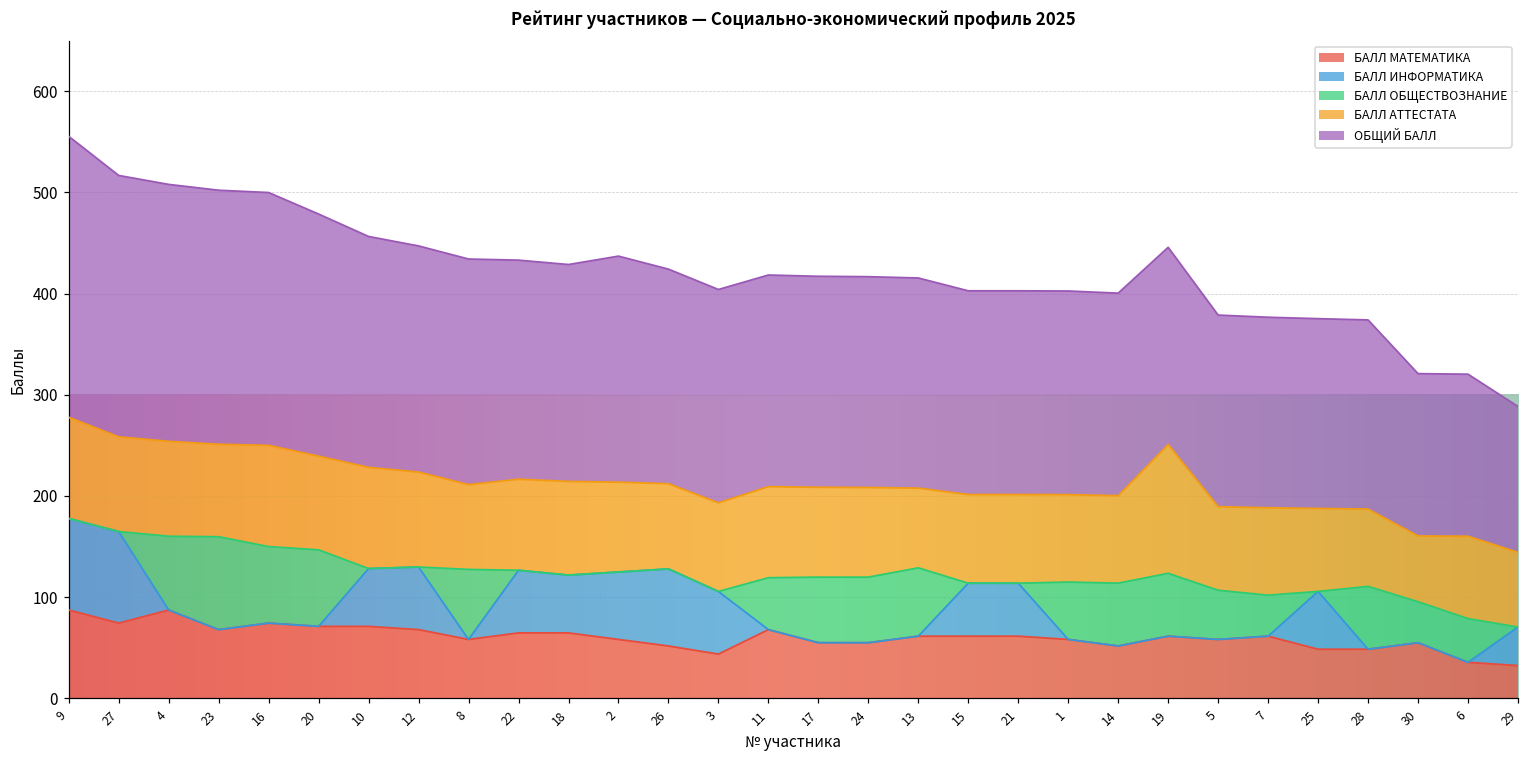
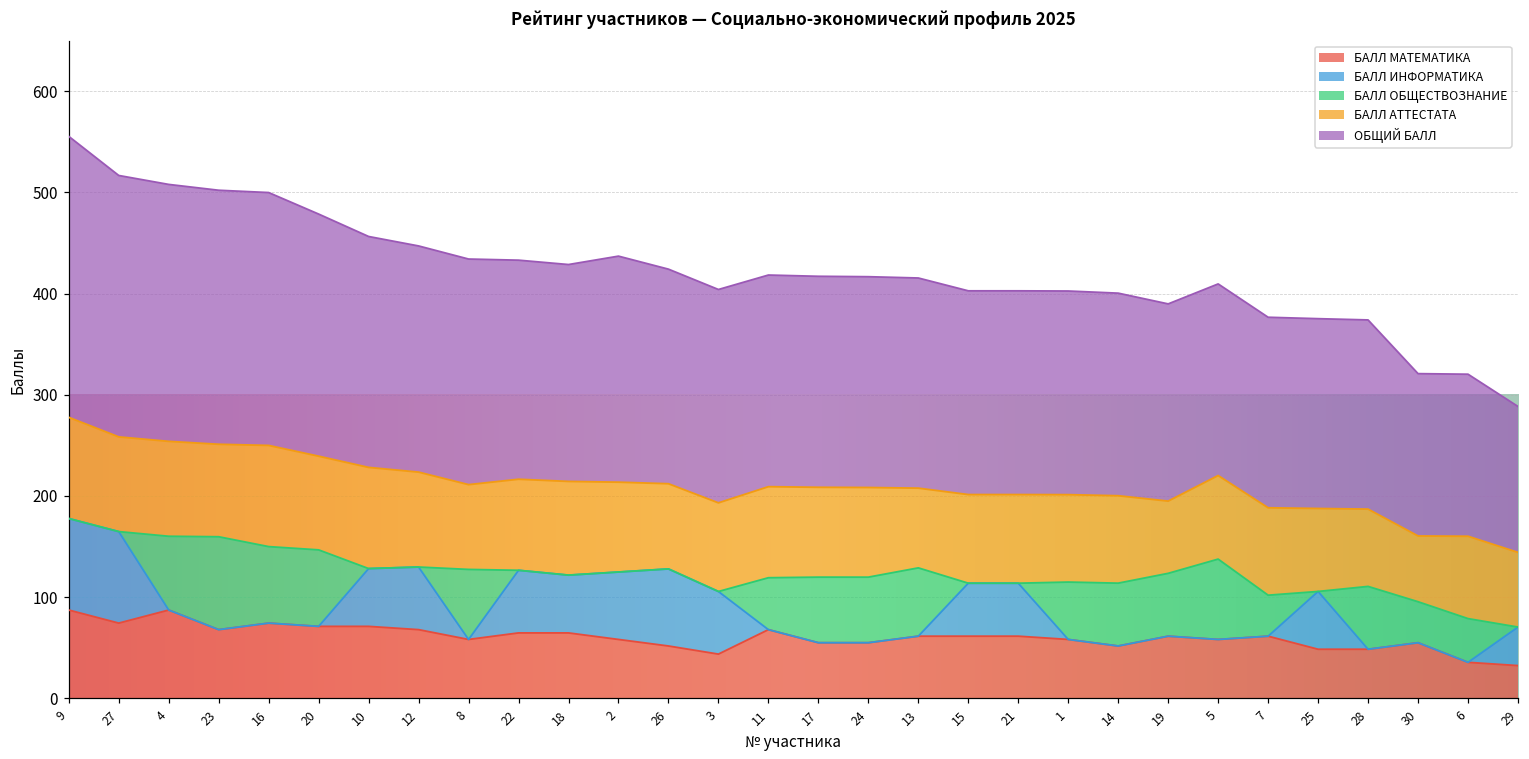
  {
    "БАЛЛ МАТЕМАТИКА": {
      "9": 90,
      "27": 70,
      "10": 70,
      "12": 70,
      "22": 60,
      "18": 60,
      "2": 60,
      "26": 50,
      "3": 40,
      "15": 60,
      "21": 60,
      "25": 50,
      "29": 30
    },
    "БАЛЛ ОБЩЕСТВОЗНАНИЕ": {
      "4": 70,
      "23": 90,
      "16": 80,
      "20": 80,
      "8": 70,
      "11": 50,
      "17": 60,
      "24": 60,
      "13": 70,
      "1": 60,
      "14": 60,
      "19": 60,
-     "5": 50,
+     "5": 80,
      "7": 40,
      "28": 60,
      "30": 40,
      "6": 40
    },
    "БАЛЛ АТТЕСТАТА": {
      "9": 100,
      "27": 90,
      "4": 90,
      "23": 90,
      "16": 100,
      "20": 90,
      "10": 100,
      "12": 90,
      "8": 80,
      "22": 90,
      "18": 90,
      "2": 90,
      "26": 80,
      "3": 90,
      "11": 90,
      "17": 90,
      "24": 90,
      "13": 80,
      "15": 90,
      "21": 90,
      "1": 90,
      "14": 90,
-     "19": 130,
+     "19": 70,
      "5": 80,
      "7": 90,
      "25": 80,
      "28": 80,
      "30": 70,
      "6": 80,
      "29": 70
    },
    "ОБЩИЙ БАЛЛ": {
      "9": 280,
      "27": 260,
      "4": 250,
      "23": 250,
      "16": 250,
      "20": 240,
      "10": 230,
      "12": 220,
      "8": 220,
      "22": 220,
      "18": 210,
      "2": 220,
      "26": 210,
      "3": 210,
      "11": 210,
      "17": 210,
      "24": 210,
      "13": 210,
      "15": 200,
      "21": 200,
      "1": 200,
      "14": 200,
      "19": 190,
      "5": 190,
      "7": 190,
      "25": 190,
      "28": 190,
      "30": 160,
      "6": 160,
      "29": 140
    }
  }
